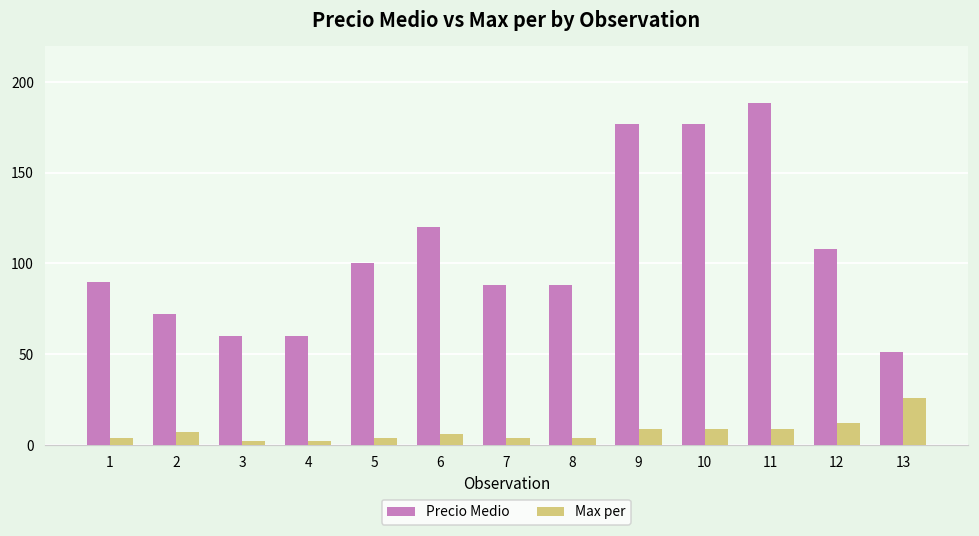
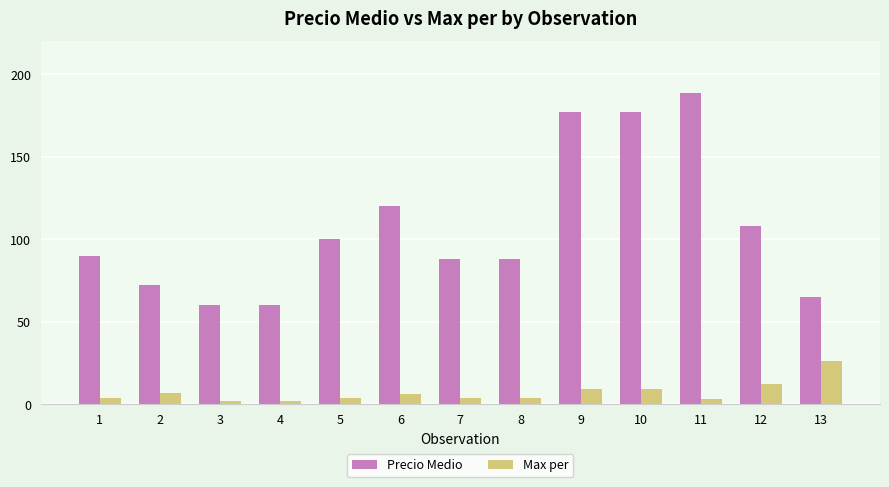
  {
    "Precio Medio": {
      "1": 90,
      "2": 72,
      "3": 60,
      "4": 60,
      "5": 100,
      "6": 120,
      "7": 88,
      "8": 88,
      "9": 177,
      "10": 177,
      "11": 189,
      "12": 108,
-     "13": 51
+     "13": 65
    },
    "Max per": {
      "1": 4,
      "2": 7,
      "3": 2,
      "4": 2,
      "5": 4,
      "6": 6,
      "7": 4,
      "8": 4,
      "9": 9,
      "10": 9,
-     "11": 9,
+     "11": 3,
      "12": 12,
      "13": 26
    }
  }
